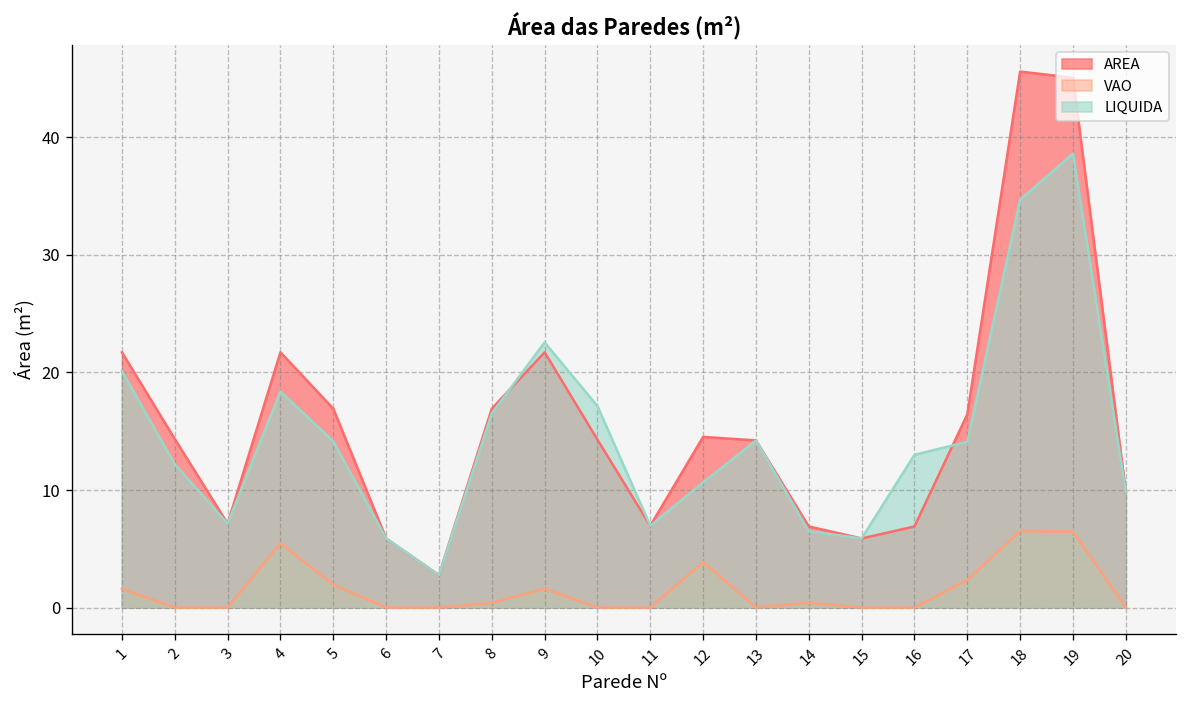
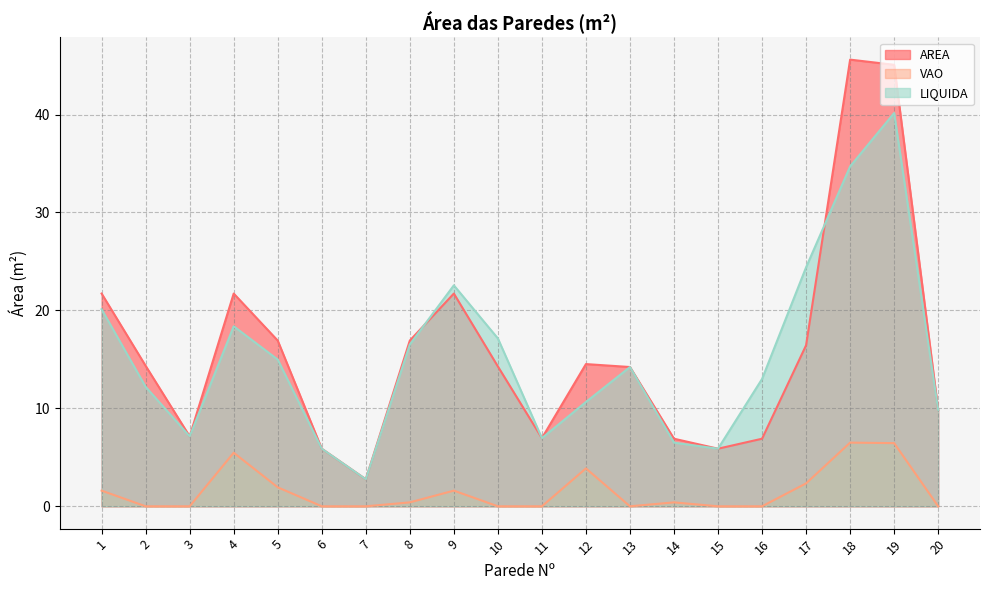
  {
    "LIQUIDA": {
      "1": 20,
      "2": 12,
      "4": 18,
-     "5": 14,
+     "5": 15,
      "8": 17,
      "9": 23,
      "10": 17,
      "12": 11,
      "14": 7,
      "16": 13,
-     "17": 14,
+     "17": 24,
      "18": 35,
-     "19": 39
+     "19": 40
    }
  }
